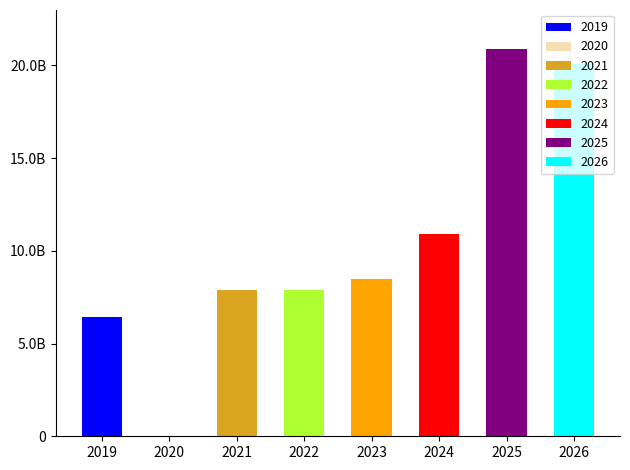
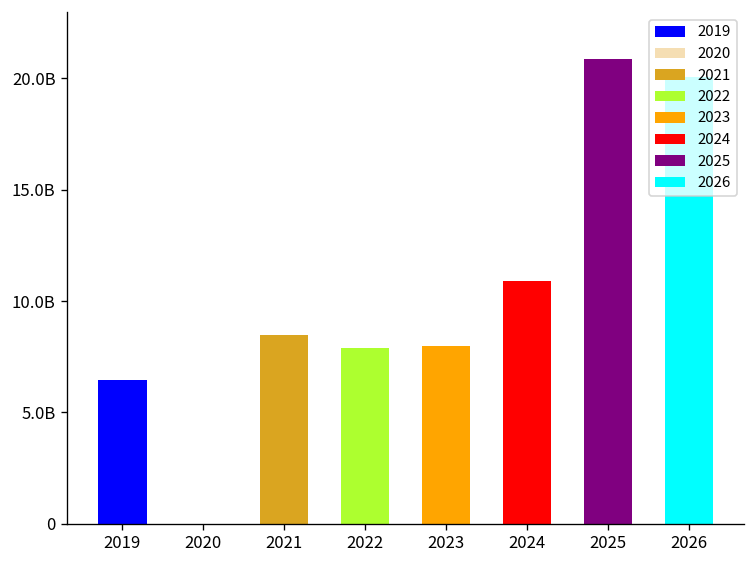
  {
    "2019": 6400000000,
    "2020": 0,
-   "2021": 7900000000,
+   "2021": 8500000000,
    "2022": 7900000000,
-   "2023": 8500000000,
+   "2023": 8000000000,
    "2024": 10900000000,
    "2025": 20900000000
  }
